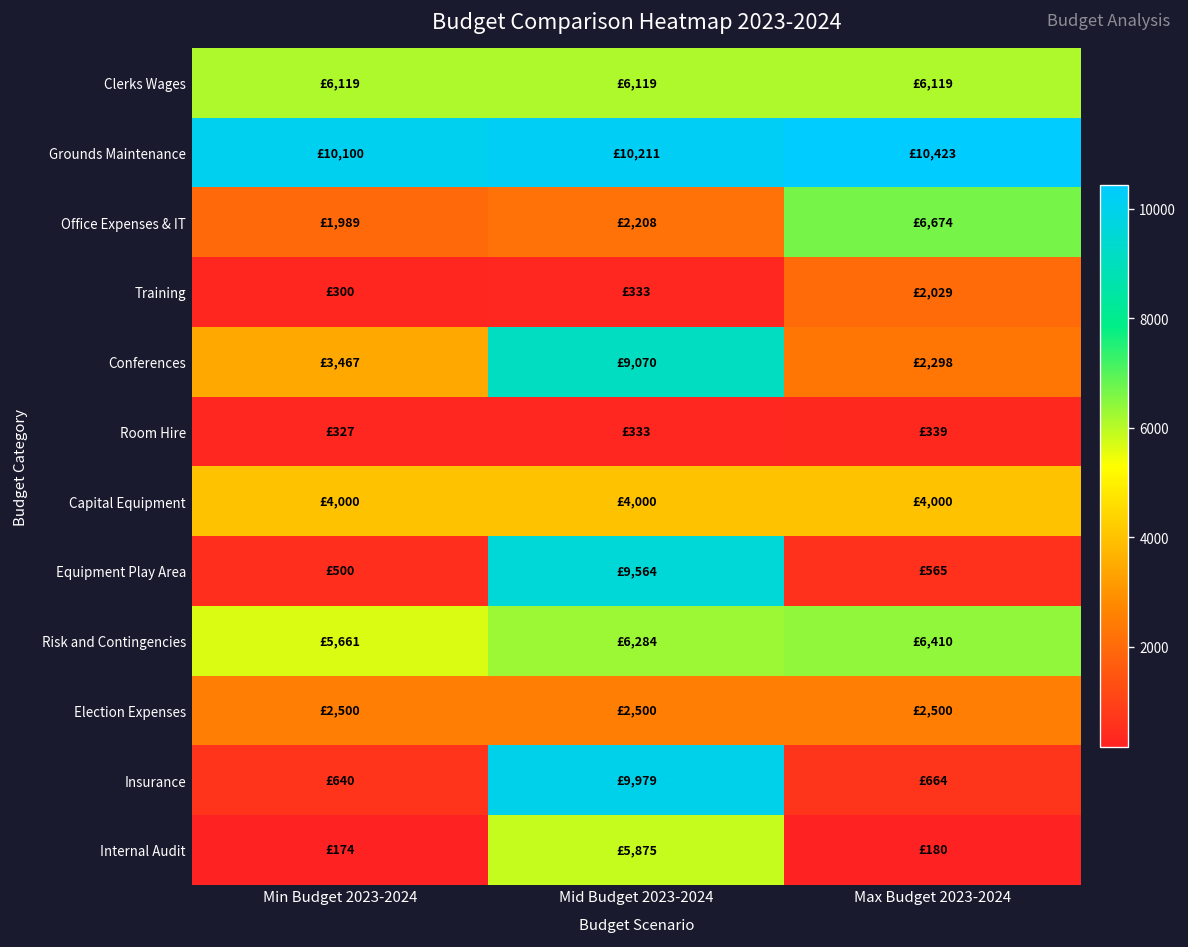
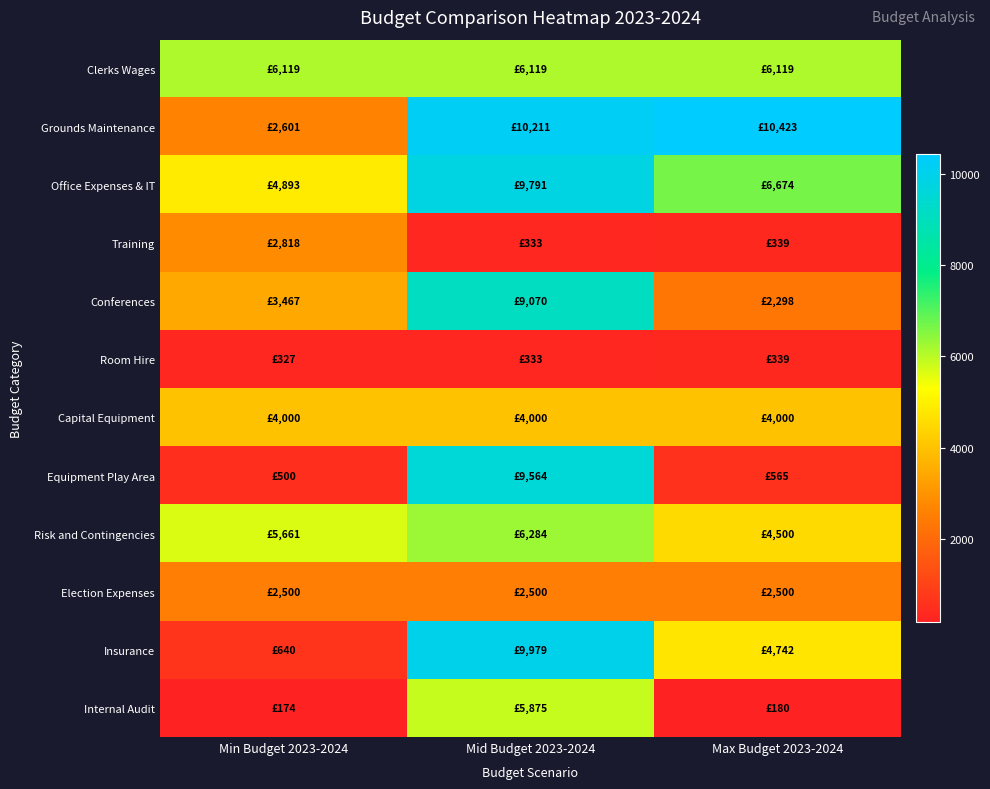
  {
    "Clerks Wages": {
      "Min Budget 2023-2024": "£6,119",
      "Mid Budget 2023-2024": "£6,119",
      "Max Budget 2023-2024": "£6,119"
    },
    "Grounds Maintenance": {
-     "Min Budget 2023-2024": "£10,100",
+     "Min Budget 2023-2024": "£2,601",
      "Mid Budget 2023-2024": "£10,211",
      "Max Budget 2023-2024": "£10,423"
    },
    "Office Expenses & IT": {
-     "Min Budget 2023-2024": "£1,989",
-     "Mid Budget 2023-2024": "£2,208",
+     "Min Budget 2023-2024": "£4,893",
+     "Mid Budget 2023-2024": "£9,791",
      "Max Budget 2023-2024": "£6,674"
    },
    "Training": {
-     "Min Budget 2023-2024": "£300",
+     "Min Budget 2023-2024": "£2,818",
      "Mid Budget 2023-2024": "£333",
-     "Max Budget 2023-2024": "£2,029"
+     "Max Budget 2023-2024": "£339"
    },
    "Conferences": {
      "Min Budget 2023-2024": "£3,467",
      "Mid Budget 2023-2024": "£9,070",
      "Max Budget 2023-2024": "£2,298"
    },
    "Room Hire": {
      "Min Budget 2023-2024": "£327",
      "Mid Budget 2023-2024": "£333",
      "Max Budget 2023-2024": "£339"
    },
    "Capital Equipment": {
      "Min Budget 2023-2024": "£4,000",
      "Mid Budget 2023-2024": "£4,000",
      "Max Budget 2023-2024": "£4,000"
    },
    "Equipment Play Area": {
      "Min Budget 2023-2024": "£500",
      "Mid Budget 2023-2024": "£9,564",
      "Max Budget 2023-2024": "£565"
    },
    "Risk and Contingencies": {
      "Min Budget 2023-2024": "£5,661",
      "Mid Budget 2023-2024": "£6,284",
-     "Max Budget 2023-2024": "£6,410"
+     "Max Budget 2023-2024": "£4,500"
    },
    "Election Expenses": {
      "Min Budget 2023-2024": "£2,500",
      "Mid Budget 2023-2024": "£2,500",
      "Max Budget 2023-2024": "£2,500"
    },
    "Insurance": {
      "Min Budget 2023-2024": "£640",
      "Mid Budget 2023-2024": "£9,979",
-     "Max Budget 2023-2024": "£664"
+     "Max Budget 2023-2024": "£4,742"
    },
    "Internal Audit": {
      "Min Budget 2023-2024": "£174",
      "Mid Budget 2023-2024": "£5,875",
      "Max Budget 2023-2024": "£180"
    }
  }
